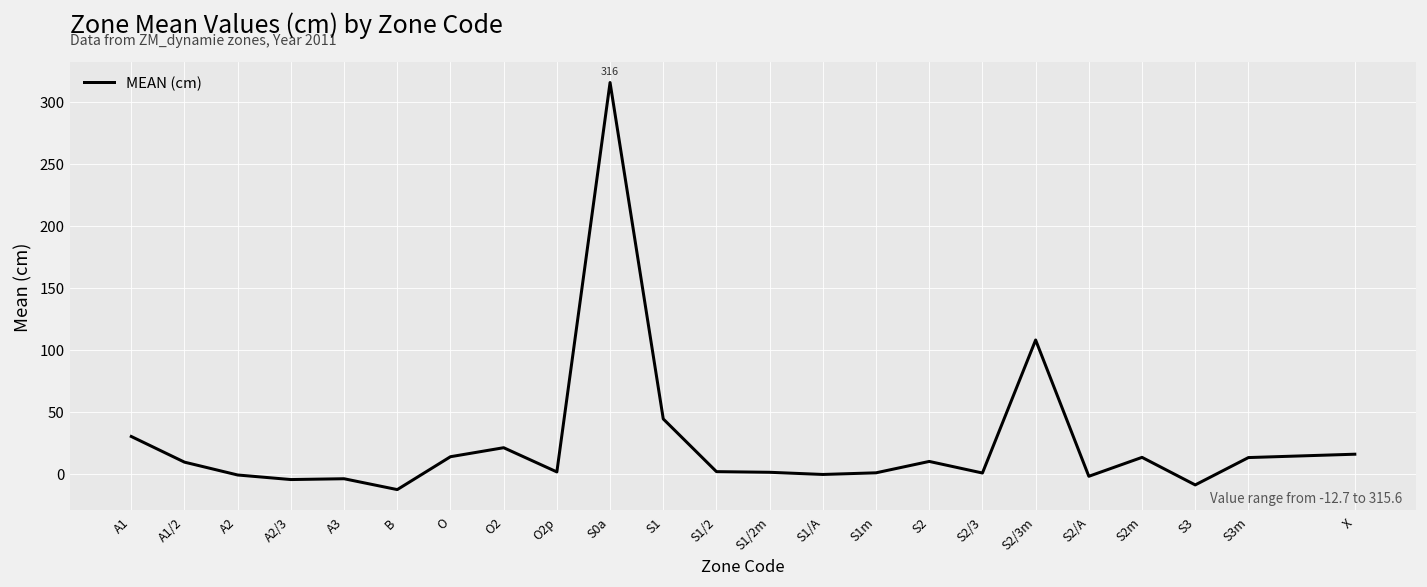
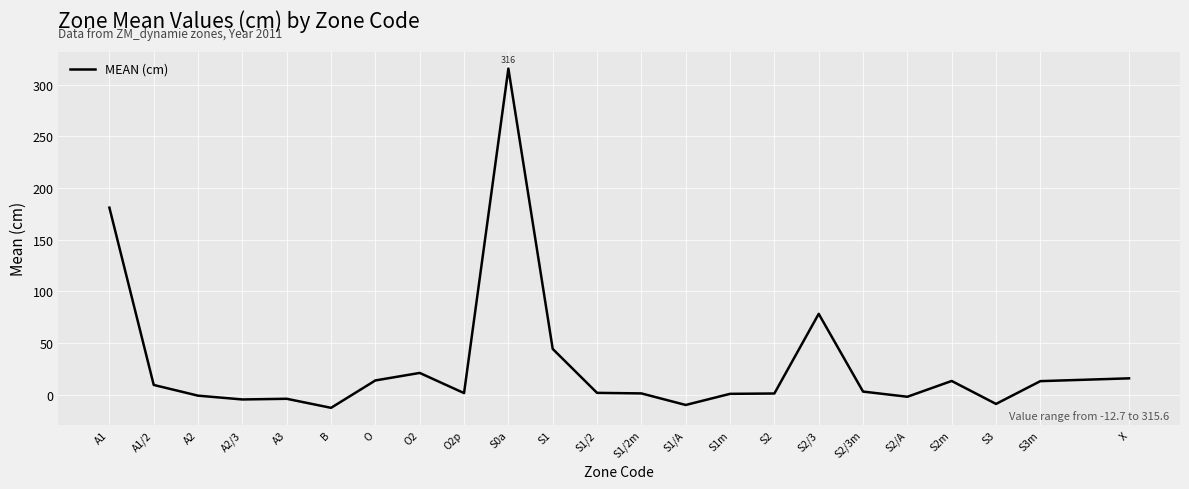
  {
-   "A1": 30,
+   "A1": 181,
    "A1/2": 9,
    "A2": -1,
    "A2/3": -5,
    "A3": -4,
    "B": -13,
    "O": 14,
    "O2": 21,
    "O2p": 2,
    "S1": 44,
    "S1/2": 2,
    "S1/2m": 1,
-   "S1/A": 0,
+   "S1/A": -10,
    "S1m": 1,
-   "S2": 10,
-   "S2/3": 1,
-   "S2/3m": 108,
+   "S2": 1,
+   "S2/3": 78,
+   "S2/3m": 3,
    "S2/A": -2,
    "S2m": 13,
    "S3m": 13,
    "X": 16
  }
